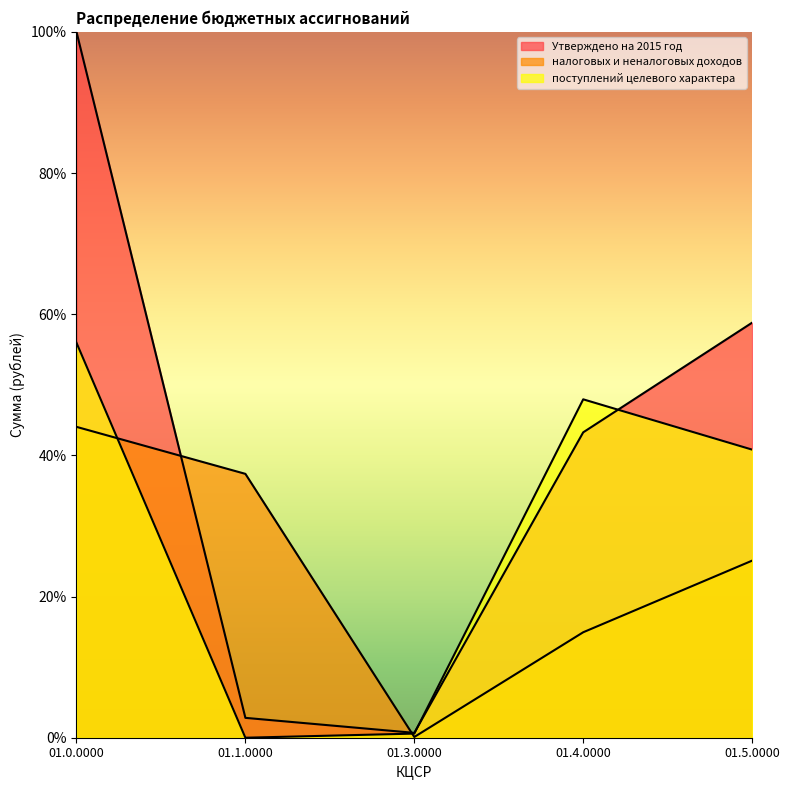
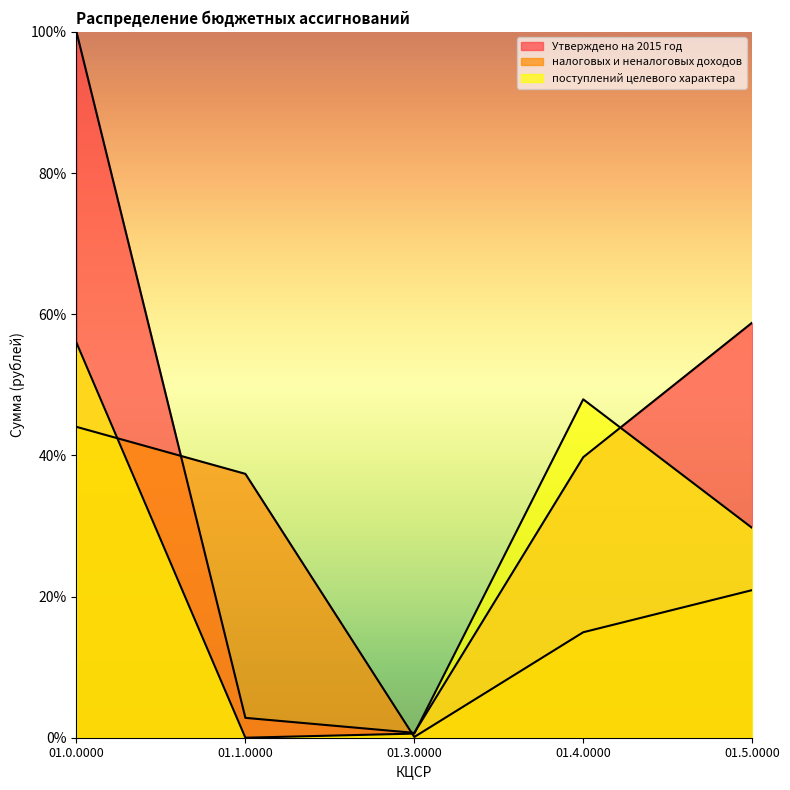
  {
    "Утверждено на 2015 год": {
      "01.0.0000": "100%",
      "01.1.0000": "3%",
-     "01.4.0000": "43%",
+     "01.4.0000": "40%",
      "01.5.0000": "59%"
    },
    "налоговых и неналоговых доходов": {
      "01.0.0000": "44%",
      "01.1.0000": "37%",
      "01.3.0000": "0%",
      "01.4.0000": "15%",
-     "01.5.0000": "25%"
+     "01.5.0000": "21%"
    },
    "поступлений целевого характера": {
      "01.0.0000": "56%",
      "01.1.0000": "0%",
      "01.4.0000": "48%",
-     "01.5.0000": "41%"
+     "01.5.0000": "30%"
    }
  }
